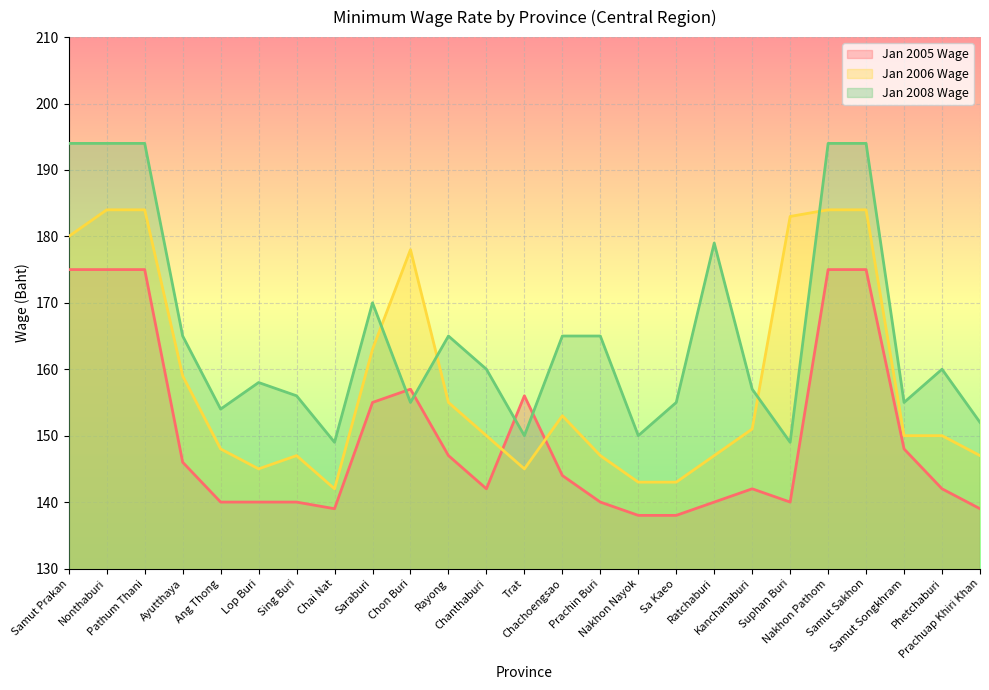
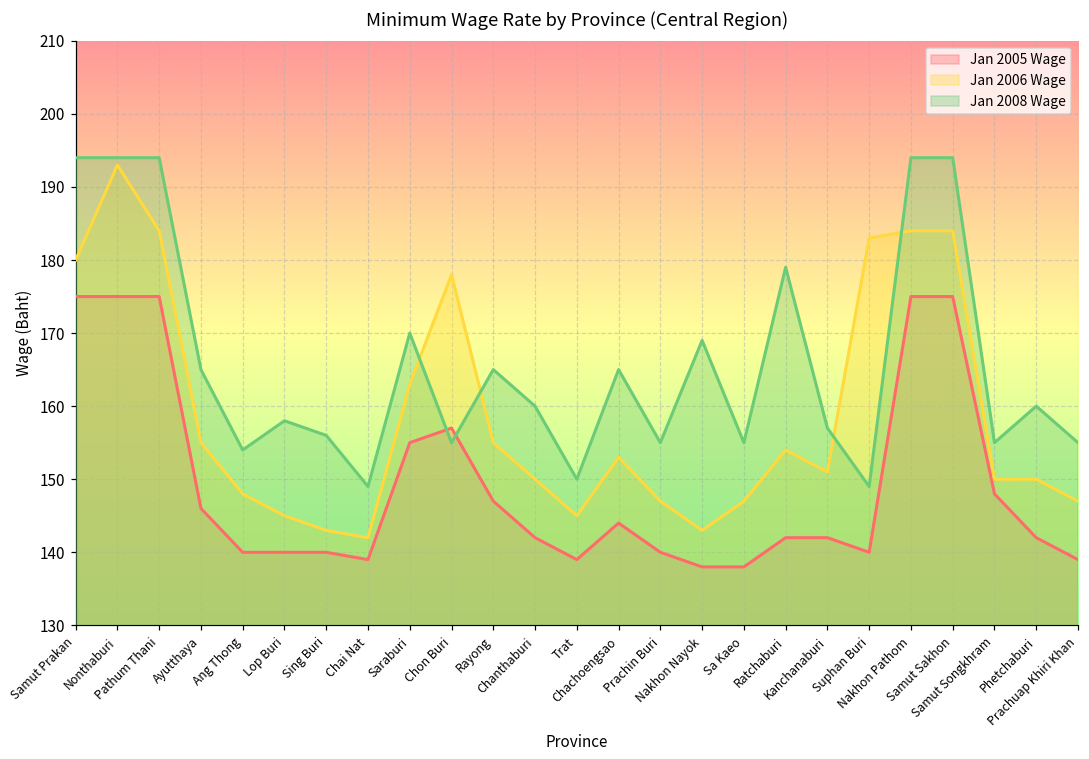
  {
    "Jan 2005 Wage": {
      "Samut Prakan": 175,
      "Nonthaburi": 175,
      "Pathum Thani": 175,
      "Ayutthaya": 146,
      "Ang Thong": 140,
      "Lop Buri": 140,
      "Sing Buri": 140,
      "Chai Nat": 139,
      "Saraburi": 155,
      "Chon Buri": 157,
      "Rayong": 147,
      "Chanthaburi": 142,
-     "Trat": 156,
+     "Trat": 139,
      "Chachoengsao": 144,
      "Prachin Buri": 140,
      "Nakhon Nayok": 138,
      "Sa Kaeo": 138,
-     "Ratchaburi": 140,
+     "Ratchaburi": 142,
      "Kanchanaburi": 142,
      "Suphan Buri": 140,
      "Nakhon Pathom": 175,
      "Samut Sakhon": 175,
      "Samut Songkhram": 148,
      "Phetchaburi": 142,
      "Prachuap Khiri Khan": 139
    },
    "Jan 2006 Wage": {
      "Samut Prakan": 180,
-     "Nonthaburi": 184,
+     "Nonthaburi": 193,
      "Pathum Thani": 184,
-     "Ayutthaya": 159,
+     "Ayutthaya": 155,
      "Ang Thong": 148,
      "Lop Buri": 145,
-     "Sing Buri": 147,
+     "Sing Buri": 143,
      "Chai Nat": 142,
      "Saraburi": 163,
      "Chon Buri": 178,
      "Rayong": 155,
      "Chanthaburi": 150,
      "Trat": 145,
      "Chachoengsao": 153,
      "Prachin Buri": 147,
      "Nakhon Nayok": 143,
-     "Sa Kaeo": 143,
-     "Ratchaburi": 147,
+     "Sa Kaeo": 147,
+     "Ratchaburi": 154,
      "Kanchanaburi": 151,
      "Suphan Buri": 183,
      "Nakhon Pathom": 184,
      "Samut Sakhon": 184,
      "Samut Songkhram": 150,
      "Phetchaburi": 150,
      "Prachuap Khiri Khan": 147
    },
    "Jan 2008 Wage": {
      "Samut Prakan": 194,
      "Nonthaburi": 194,
      "Pathum Thani": 194,
      "Ayutthaya": 165,
      "Ang Thong": 154,
      "Lop Buri": 158,
      "Sing Buri": 156,
      "Chai Nat": 149,
      "Saraburi": 170,
      "Chon Buri": 155,
      "Rayong": 165,
      "Chanthaburi": 160,
      "Trat": 150,
      "Chachoengsao": 165,
-     "Prachin Buri": 165,
-     "Nakhon Nayok": 150,
+     "Prachin Buri": 155,
+     "Nakhon Nayok": 169,
      "Sa Kaeo": 155,
      "Ratchaburi": 179,
      "Kanchanaburi": 157,
      "Suphan Buri": 149,
      "Nakhon Pathom": 194,
      "Samut Sakhon": 194,
      "Samut Songkhram": 155,
      "Phetchaburi": 160,
-     "Prachuap Khiri Khan": 152
+     "Prachuap Khiri Khan": 155
    }
  }
